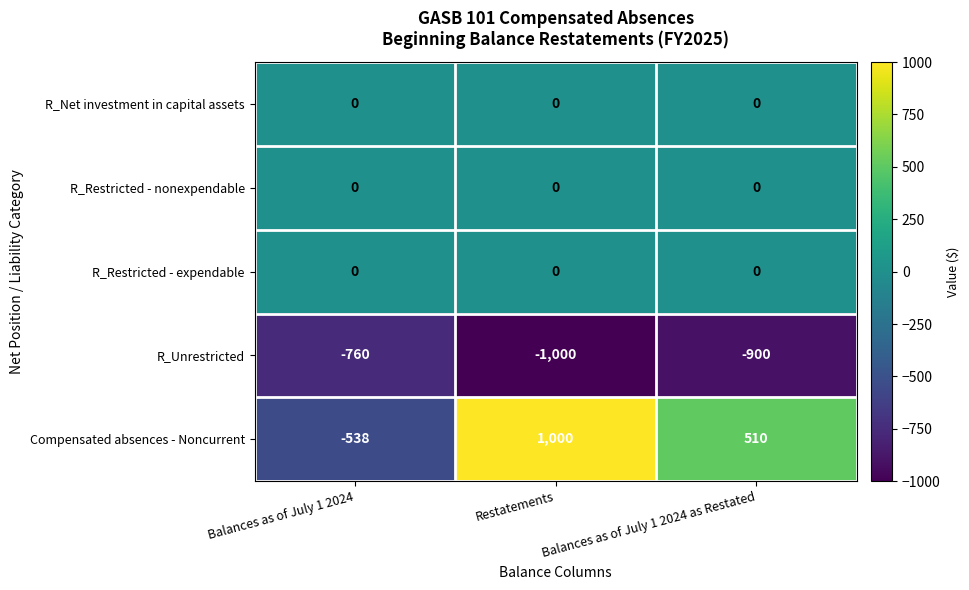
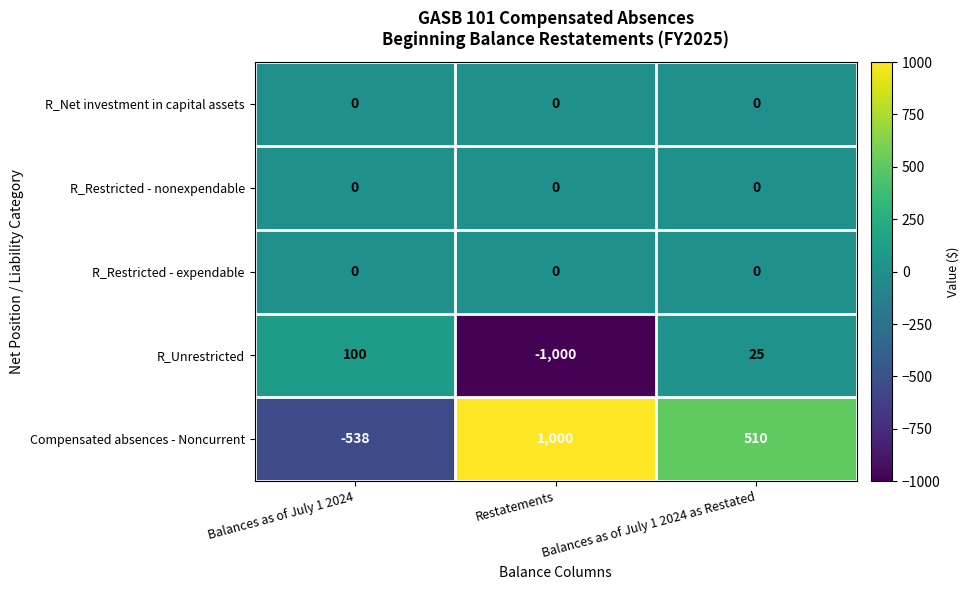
  {
    "R_Net investment in capital assets": {
      "Balances as of July 1 2024": "0",
      "Restatements": "0",
      "Balances as of July 1 2024 as Restated": "0"
    },
    "R_Restricted - nonexpendable": {
      "Balances as of July 1 2024": "0",
      "Restatements": "0",
      "Balances as of July 1 2024 as Restated": "0"
    },
    "R_Restricted - expendable": {
      "Balances as of July 1 2024": "0",
      "Restatements": "0",
      "Balances as of July 1 2024 as Restated": "0"
    },
    "R_Unrestricted": {
-     "Balances as of July 1 2024": "-760",
+     "Balances as of July 1 2024": "100",
      "Restatements": "-1,000",
-     "Balances as of July 1 2024 as Restated": "-900"
+     "Balances as of July 1 2024 as Restated": "25"
    },
    "Compensated absences - Noncurrent": {
      "Balances as of July 1 2024": "-538",
      "Restatements": "1,000",
      "Balances as of July 1 2024 as Restated": "510"
    }
  }
